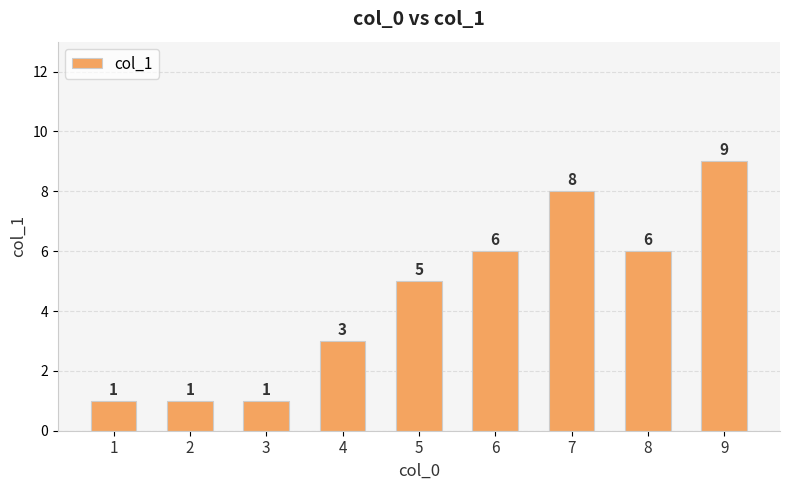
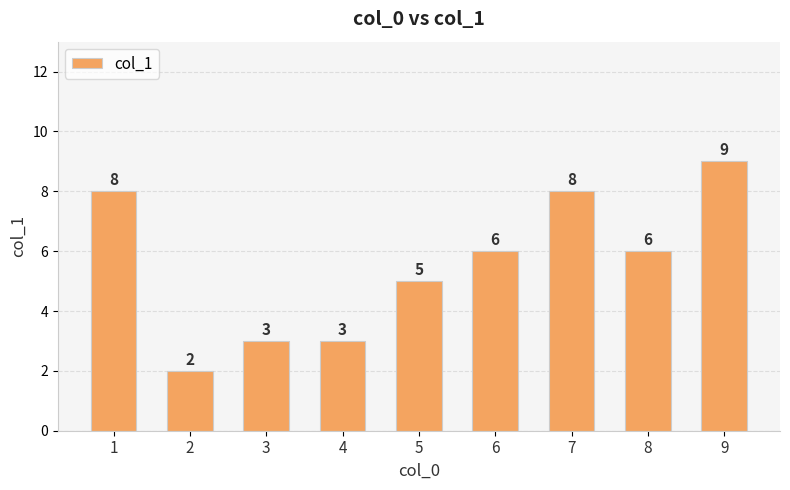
  {
-   "1": 1,
-   "2": 1,
-   "3": 1,
+   "1": 8,
+   "2": 2,
+   "3": 3,
    "4": 3,
    "5": 5,
    "6": 6,
    "7": 8,
    "8": 6,
    "9": 9
  }
